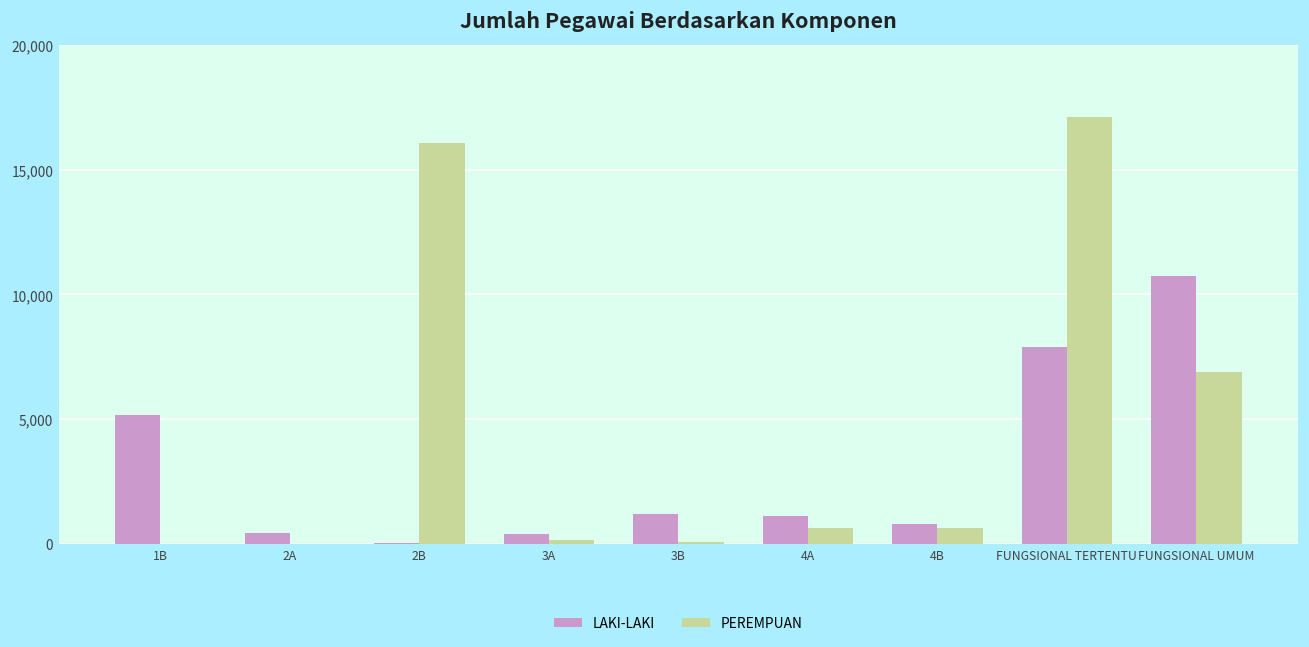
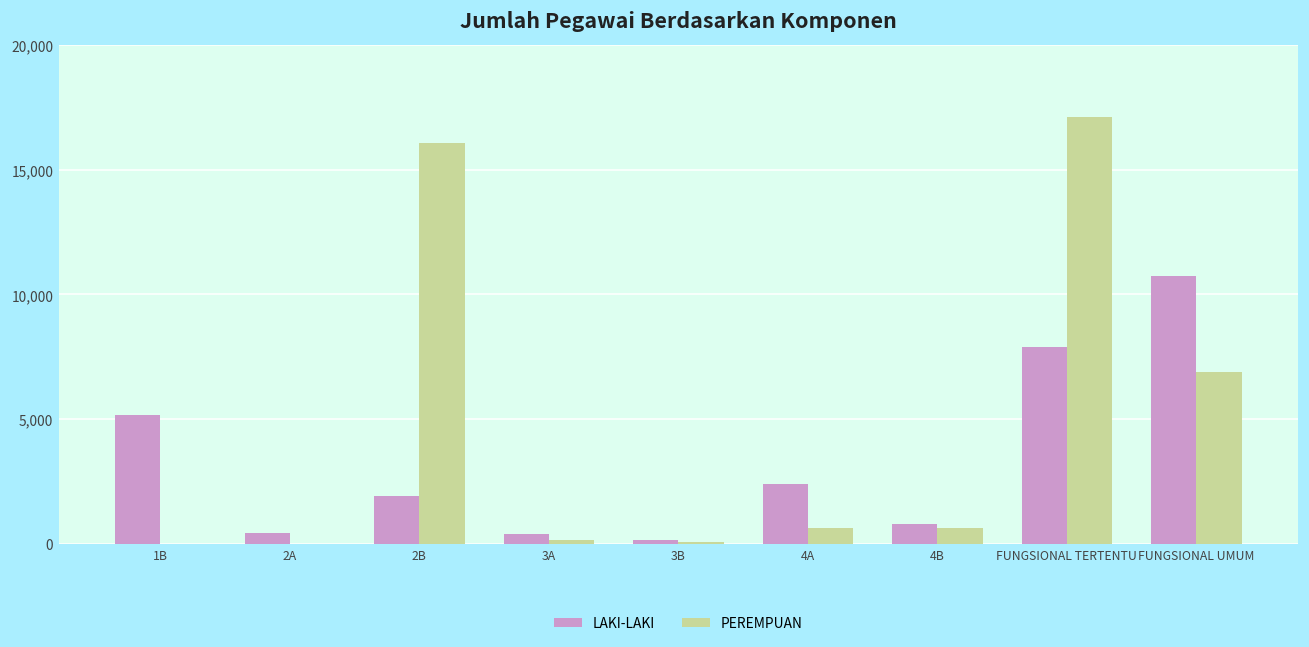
  {
    "LAKI-LAKI": {
      "1B": "5,200",
      "2A": "500",
-     "2B": "0",
+     "2B": "1,900",
      "3A": "400",
-     "3B": "1,200",
-     "4A": "1,100",
+     "3B": "200",
+     "4A": "2,400",
      "4B": "800",
      "FUNGSIONAL TERTENTU": "7,900",
      "FUNGSIONAL UMUM": "10,700"
    },
    "PEREMPUAN": {
      "1B": "0",
      "2B": "16,100",
      "3A": "200",
      "4A": "600",
      "4B": "700",
      "FUNGSIONAL TERTENTU": "17,100",
      "FUNGSIONAL UMUM": "6,900"
    }
  }
